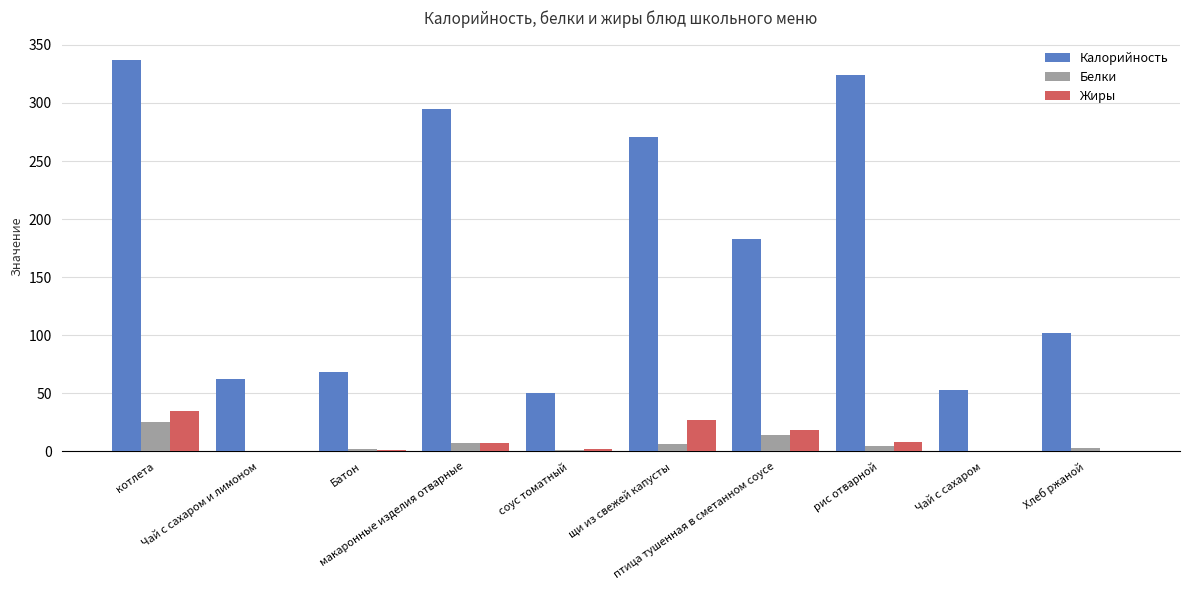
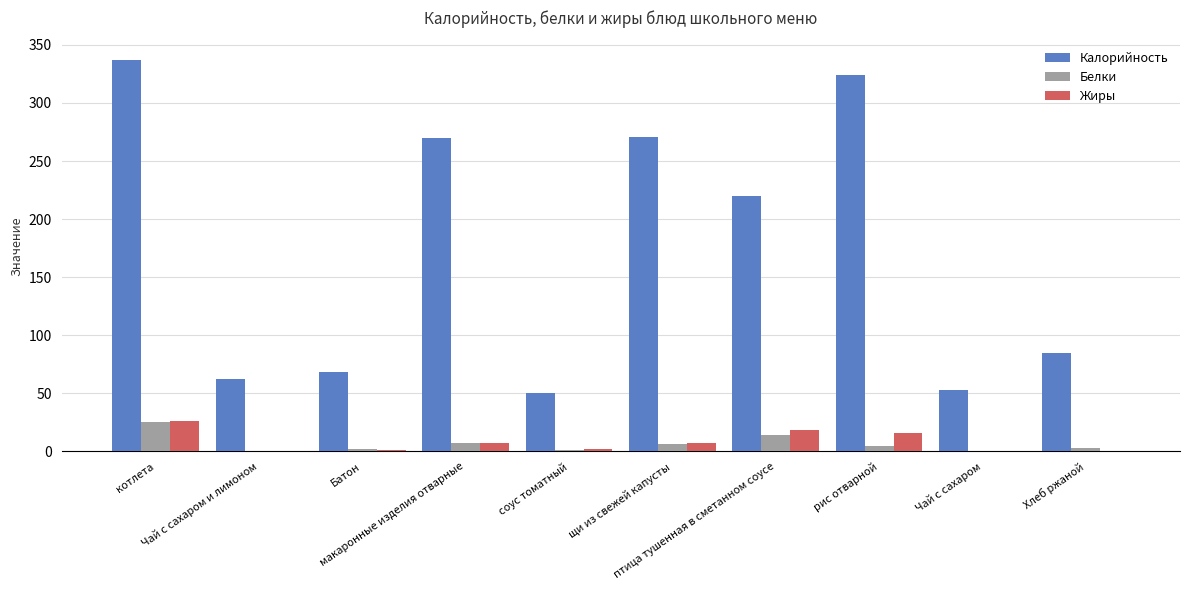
  {
    "Калорийность": {
      "котлета": 337,
      "Чай с сахаром и лимоном": 62,
      "Батон": 68,
-     "макаронные изделия отварные": 295,
+     "макаронные изделия отварные": 270,
      "соус томатный": 50,
      "щи из свежей капусты": 271,
-     "птица тушенная в сметанном соусе": 183,
+     "птица тушенная в сметанном соусе": 220,
      "рис отварной": 324,
      "Чай с сахаром": 53,
-     "Хлеб ржаной": 102
+     "Хлеб ржаной": 85
    },
    "Белки": {
      "котлета": 25,
      "Чай с сахаром и лимоном": 0,
      "макаронные изделия отварные": 7,
      "щи из свежей капусты": 6,
      "птица тушенная в сметанном соусе": 14,
      "рис отварной": 5,
      "Чай с сахаром": 0,
      "Хлеб ржаной": 3
    },
    "Жиры": {
-     "котлета": 35,
+     "котлета": 26,
      "Чай с сахаром и лимоном": 0,
      "макаронные изделия отварные": 7,
-     "щи из свежей капусты": 27,
+     "щи из свежей капусты": 7,
      "птица тушенная в сметанном соусе": 18,
-     "рис отварной": 8,
+     "рис отварной": 16,
      "Чай с сахаром": 0,
      "Хлеб ржаной": 0
    }
  }
